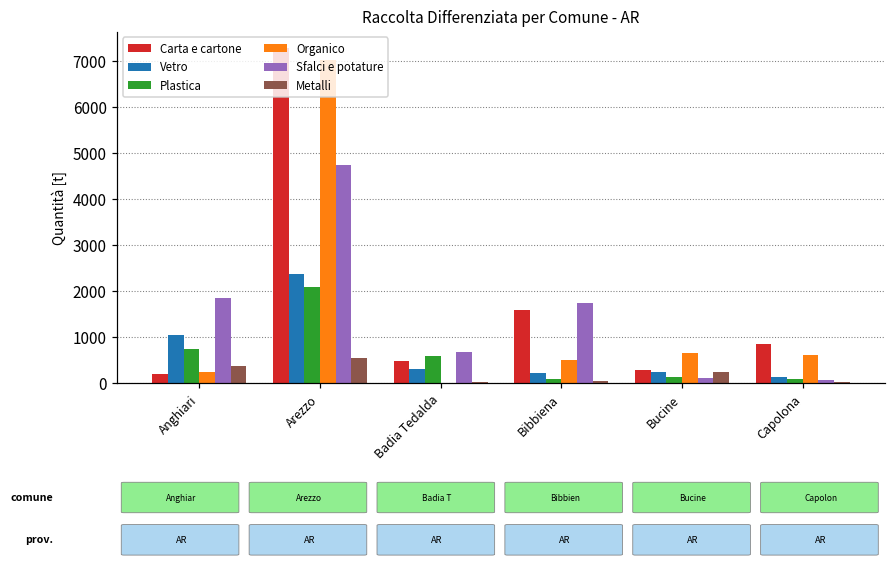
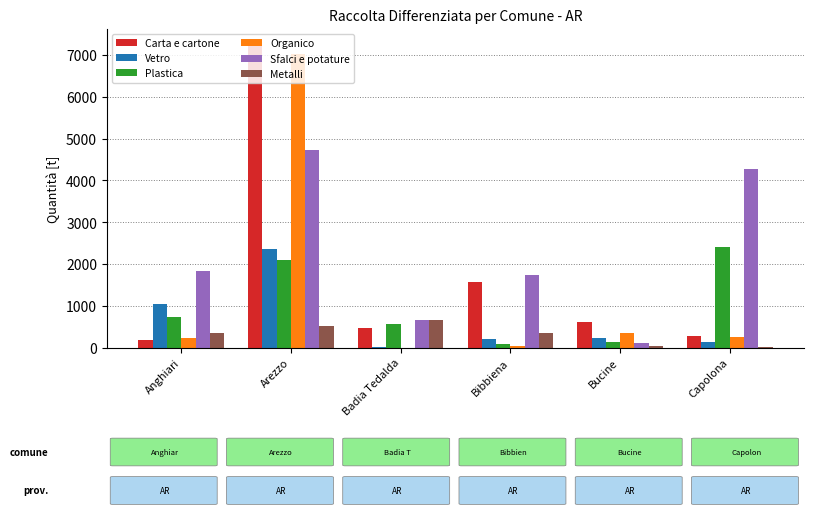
  {
    "Carta e cartone": {
      "Anghiari": 200,
      "Badia Tedalda": 500,
      "Bibbiena": 1600,
-     "Bucine": 300,
-     "Capolona": 800
+     "Bucine": 600,
+     "Capolona": 300
    },
    "Vetro": {
      "Anghiari": 1000,
      "Arezzo": 2400,
-     "Badia Tedalda": 300,
+     "Badia Tedalda": 0,
      "Bibbiena": 200,
      "Bucine": 200,
      "Capolona": 100
    },
    "Plastica": {
      "Anghiari": 700,
      "Arezzo": 2100,
      "Badia Tedalda": 600,
      "Bibbiena": 100,
      "Bucine": 100,
-     "Capolona": 100
+     "Capolona": 2400
    },
    "Organico": {
      "Anghiari": 200,
      "Badia Tedalda": 0,
-     "Bibbiena": 500,
-     "Bucine": 600,
-     "Capolona": 600
+     "Bibbiena": 0,
+     "Bucine": 300,
+     "Capolona": 300
    },
    "Sfalci e potature": {
      "Anghiari": 1800,
      "Arezzo": 4700,
      "Badia Tedalda": 700,
      "Bibbiena": 1700,
      "Bucine": 100,
-     "Capolona": 100
+     "Capolona": 4300
    },
    "Metalli": {
      "Anghiari": 400,
      "Arezzo": 500,
-     "Badia Tedalda": 0,
-     "Bibbiena": 0,
-     "Bucine": 200
+     "Badia Tedalda": 700,
+     "Bibbiena": 300,
+     "Bucine": 0
    }
  }
